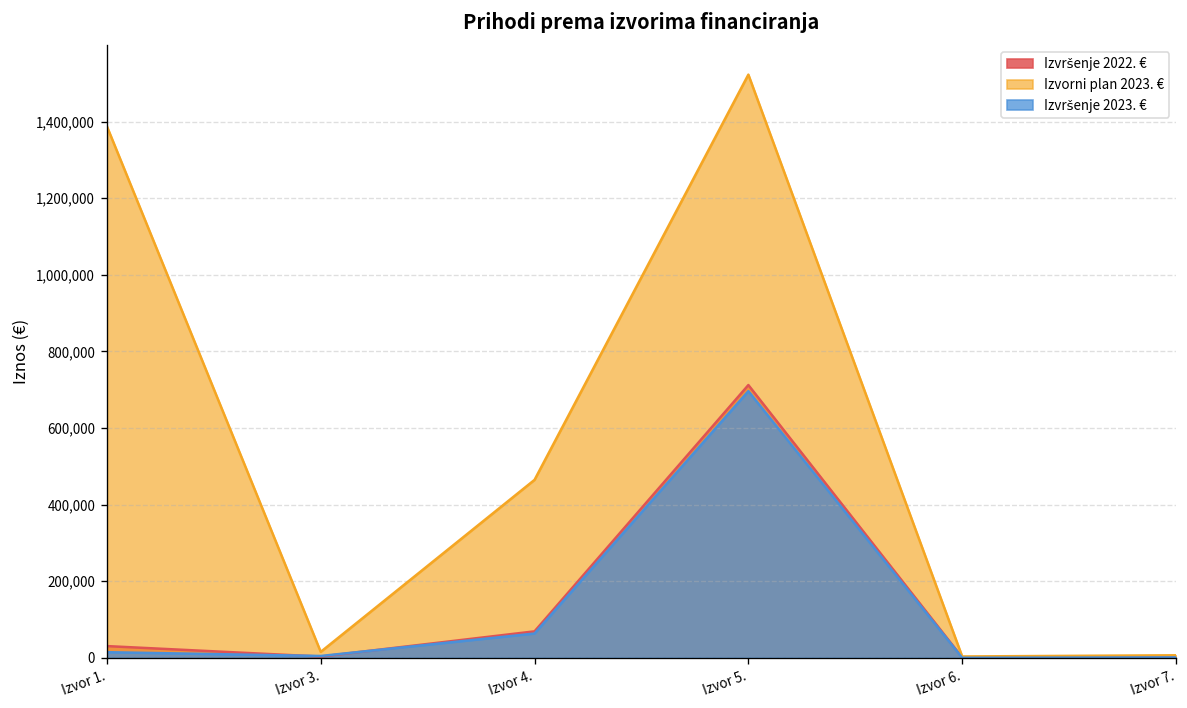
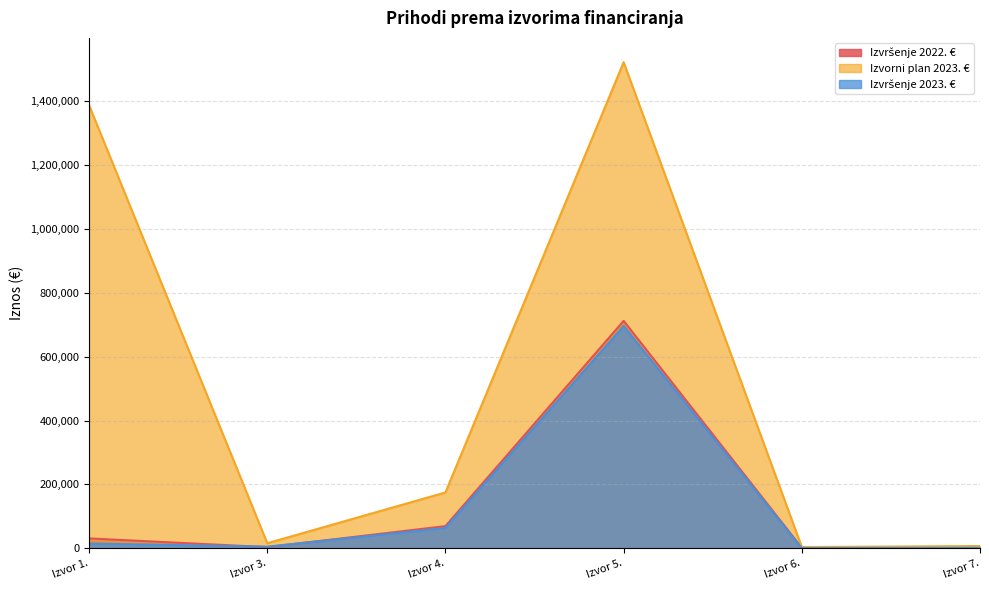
  {
    "Izvršenje 2022. €": {
      "Izvor 1.": "30,000",
      "Izvor 5.": "710,000"
    },
    "Izvorni plan 2023. €": {
      "Izvor 1.": "1,390,000",
      "Izvor 3.": "20,000",
-     "Izvor 4.": "460,000",
+     "Izvor 4.": "170,000",
      "Izvor 5.": "1,520,000"
    },
    "Izvršenje 2023. €": {
      "Izvor 1.": "10,000",
      "Izvor 5.": "700,000"
    }
  }
